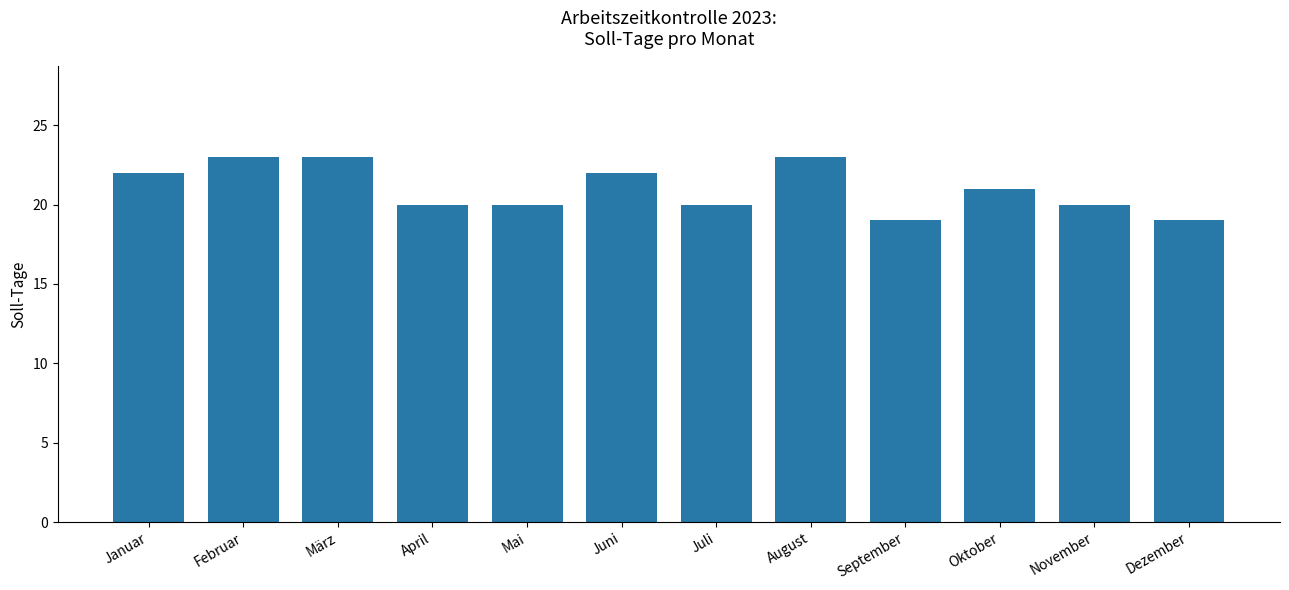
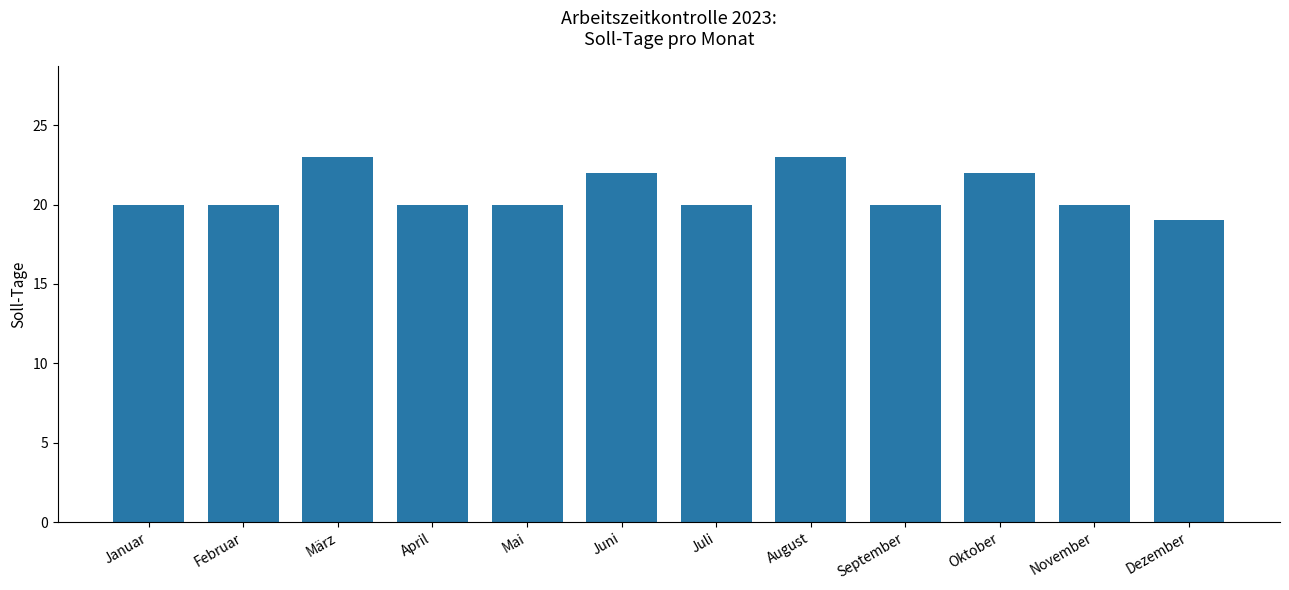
  {
-   "Januar": 22,
-   "Februar": 23,
+   "Januar": 20,
+   "Februar": 20,
    "März": 23,
    "April": 20,
    "Mai": 20,
    "Juni": 22,
    "Juli": 20,
    "August": 23,
-   "September": 19,
-   "Oktober": 21,
+   "September": 20,
+   "Oktober": 22,
    "November": 20,
    "Dezember": 19
  }
